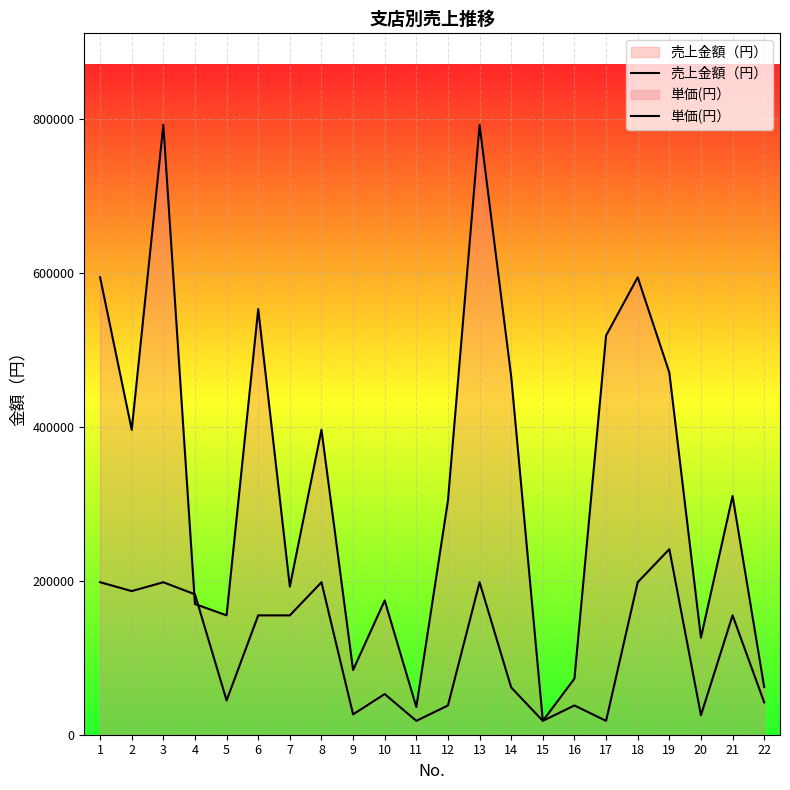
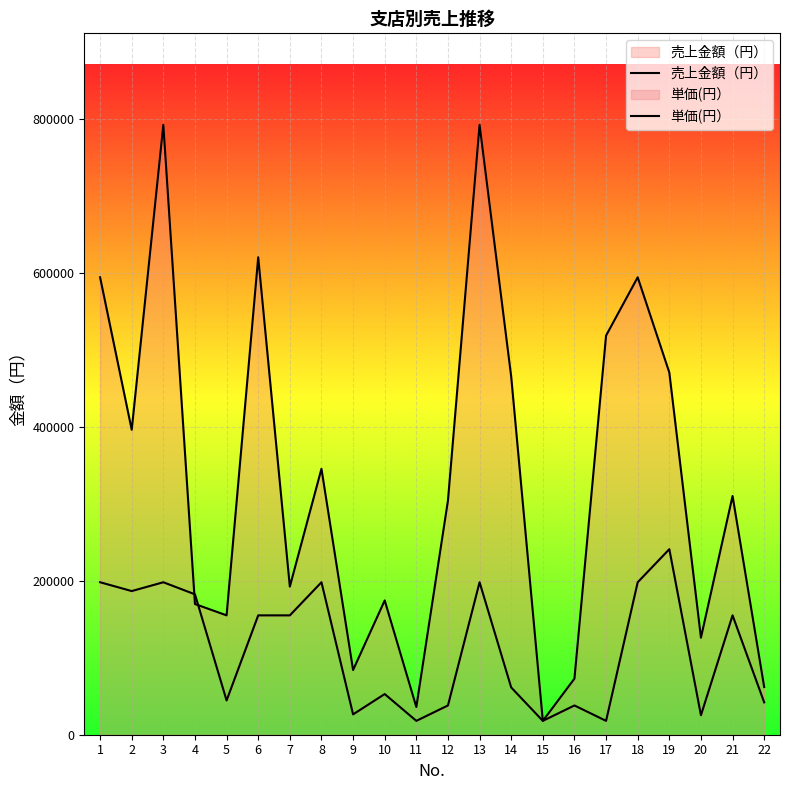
  {
    "売上金額（円）": {
-     "6": 550000,
-     "8": 400000
+     "6": 620000,
+     "8": 350000
    }
  }
